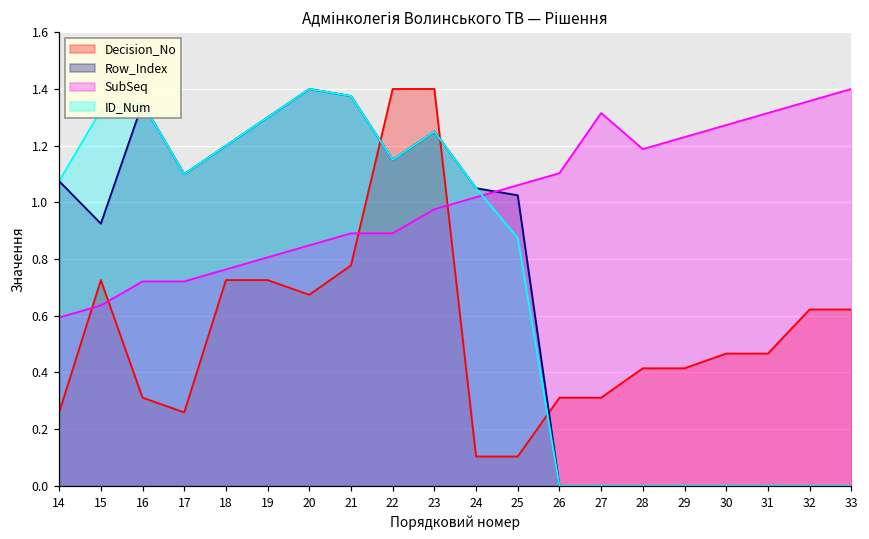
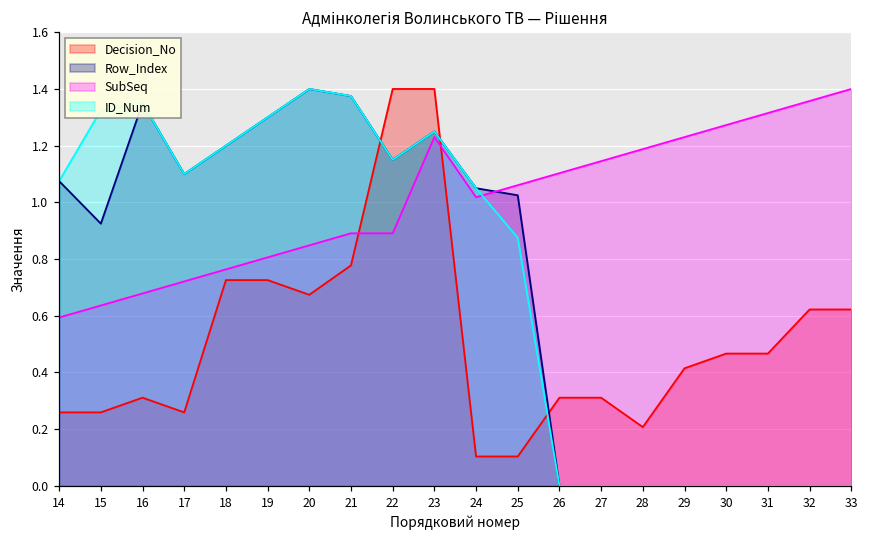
  {
    "Decision_No": {
      "14": 0.26,
-     "15": 0.73,
+     "15": 0.26,
      "16": 0.31,
      "17": 0.26,
      "18": 0.73,
      "19": 0.73,
      "20": 0.67,
      "21": 0.78,
      "22": 1.40,
      "23": 1.40,
      "24": 0.10,
      "25": 0.10,
      "26": 0.31,
      "27": 0.31,
-     "28": 0.41,
+     "28": 0.21,
      "29": 0.41,
      "30": 0.47,
      "31": 0.47,
      "32": 0.62,
      "33": 0.62
    },
    "Row_Index": {
      "15": 0.92,
      "25": 1.03
    },
    "SubSeq": {
      "14": 0.59,
      "15": 0.64,
-     "16": 0.72,
+     "16": 0.68,
      "17": 0.72,
      "18": 0.76,
      "19": 0.81,
      "20": 0.85,
      "21": 0.89,
      "22": 0.89,
-     "23": 0.98,
+     "23": 1.23,
      "24": 1.02,
      "25": 1.06,
      "26": 1.10,
-     "27": 1.32,
+     "27": 1.15,
      "28": 1.19,
      "29": 1.23,
      "30": 1.27,
      "31": 1.32,
      "32": 1.36,
      "33": 1.40
    },
    "ID_Num": {
      "25": 0.88
    }
  }
